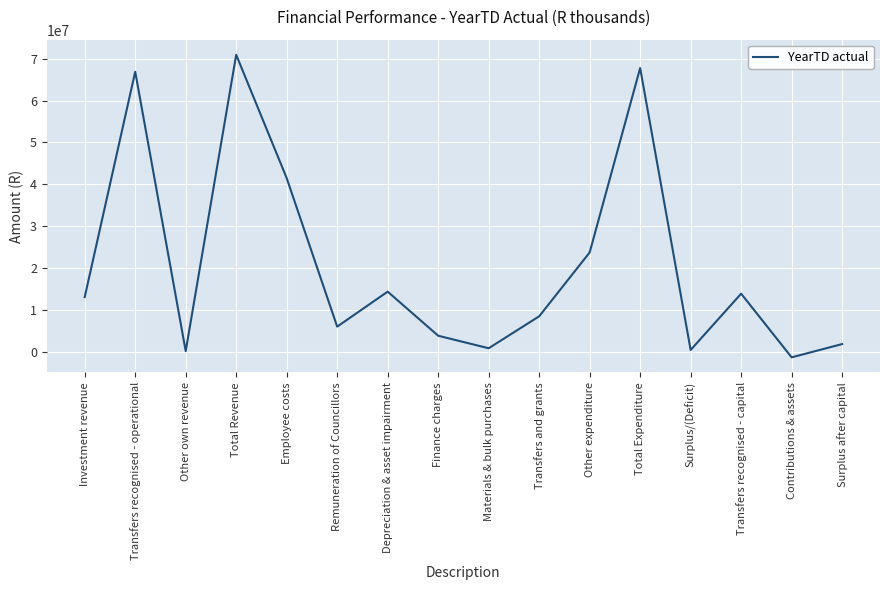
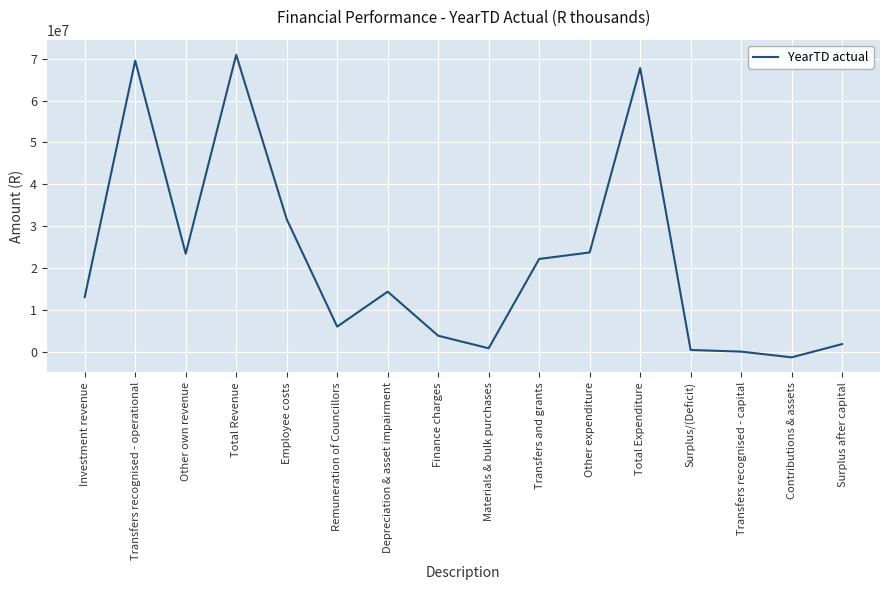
  {
    "Investment revenue": 13000000,
-   "Transfers recognised - operational": 67000000,
-   "Other own revenue": 0,
+   "Transfers recognised - operational": 70000000,
+   "Other own revenue": 23000000,
    "Total Revenue": 71000000,
-   "Employee costs": 41000000,
+   "Employee costs": 32000000,
    "Remuneration of Councillors": 6000000,
    "Depreciation & asset impairment": 14000000,
    "Finance charges": 4000000,
    "Materials & bulk purchases": 1000000,
-   "Transfers and grants": 8000000,
+   "Transfers and grants": 22000000,
    "Other expenditure": 24000000,
    "Total Expenditure": 68000000,
    "Surplus/(Deficit)": 0,
-   "Transfers recognised - capital": 14000000,
+   "Transfers recognised - capital": 0,
    "Contributions & assets": -1000000,
    "Surplus after capital": 2000000
  }
